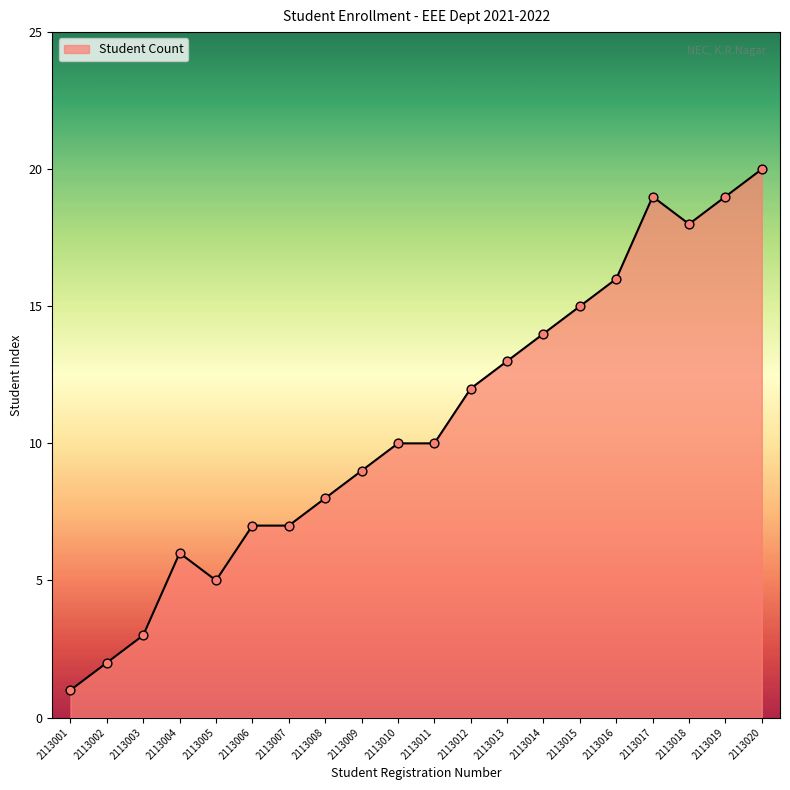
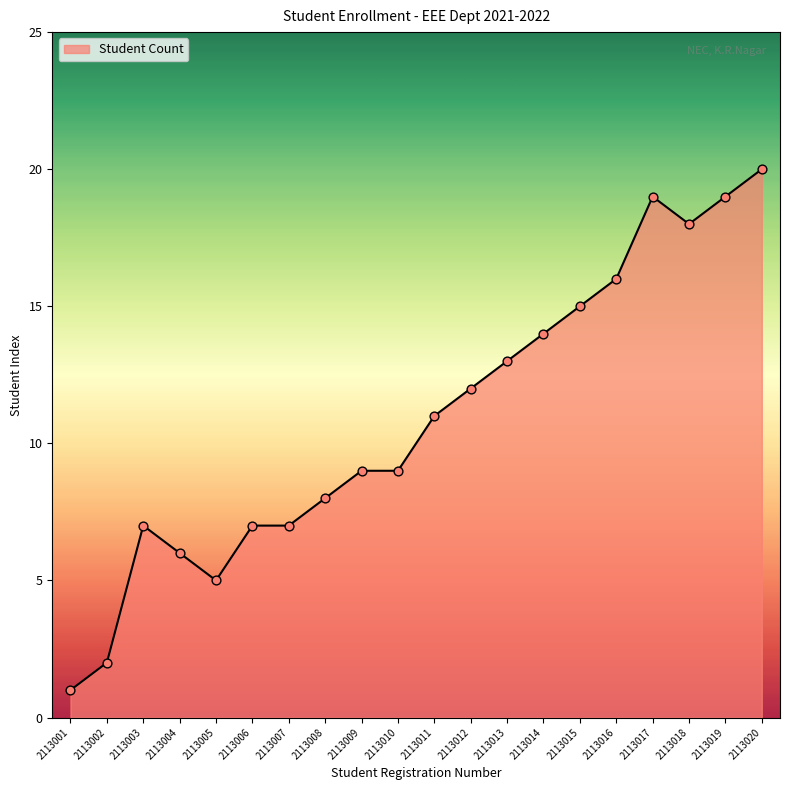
  {
    "2113001": 1,
    "2113002": 2,
-   "2113003": 3,
+   "2113003": 7,
    "2113004": 6,
    "2113005": 5,
    "2113006": 7,
    "2113007": 7,
    "2113008": 8,
    "2113009": 9,
-   "2113010": 10,
-   "2113011": 10,
+   "2113010": 9,
+   "2113011": 11,
    "2113012": 12,
    "2113013": 13,
    "2113014": 14,
    "2113015": 15,
    "2113016": 16,
    "2113017": 19,
    "2113018": 18,
    "2113019": 19,
    "2113020": 20
  }
